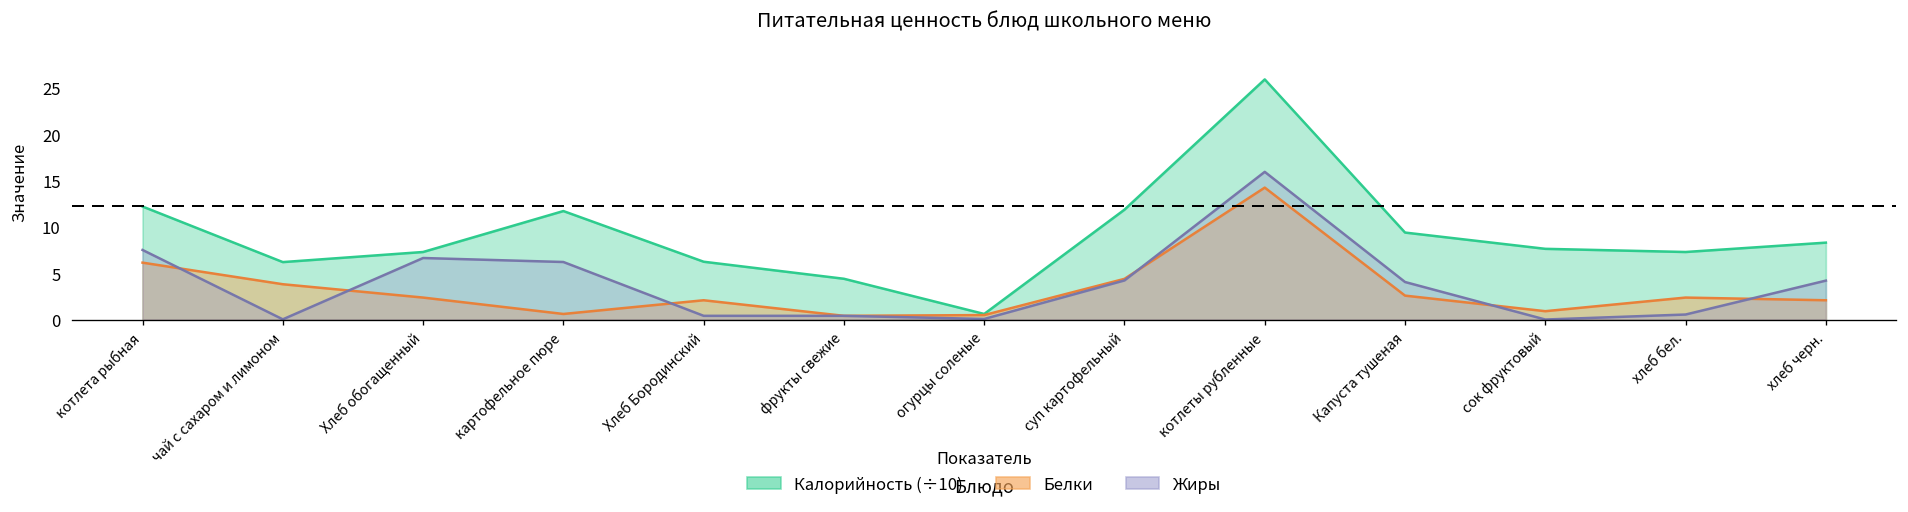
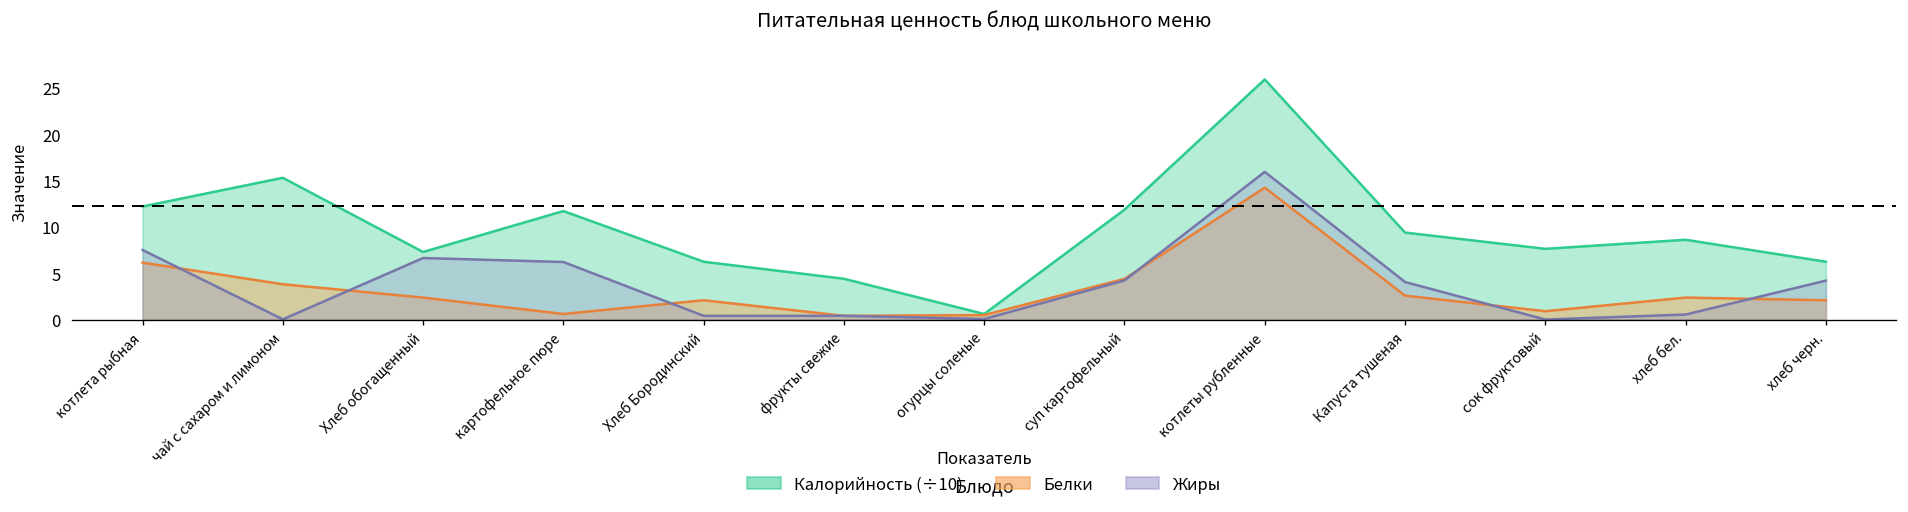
  {
    "Калорийность (÷10)": {
      "котлета рыбная": 12,
-     "чай с сахаром и лимоном": 6,
+     "чай с сахаром и лимоном": 15,
      "Хлеб обогащенный": 7,
      "картофельное пюре": 12,
      "Хлеб Бородинский": 6,
      "фрукты свежие": 4,
      "суп картофельный": 12,
      "котлеты рубленные": 26,
      "Капуста тушеная": 9,
      "сок фруктовый": 8,
-     "хлеб бел.": 7,
-     "хлеб черн.": 8
+     "хлеб бел.": 9,
+     "хлеб черн.": 6
    },
    "Белки": {
      "котлета рыбная": 6,
      "чай с сахаром и лимоном": 4,
      "Хлеб обогащенный": 2,
      "картофельное пюре": 1,
      "Хлеб Бородинский": 2,
      "котлеты рубленные": 14,
      "Капуста тушеная": 3,
      "сок фруктовый": 1,
      "хлеб бел.": 2,
      "хлеб черн.": 2
    },
    "Жиры": {
      "котлета рыбная": 8,
      "чай с сахаром и лимоном": 0,
      "Хлеб обогащенный": 7,
      "картофельное пюре": 6,
      "Хлеб Бородинский": 0,
      "огурцы соленые": 0,
      "котлеты рубленные": 16,
      "Капуста тушеная": 4,
      "сок фруктовый": 0,
      "хлеб бел.": 1,
      "хлеб черн.": 4
    }
  }
